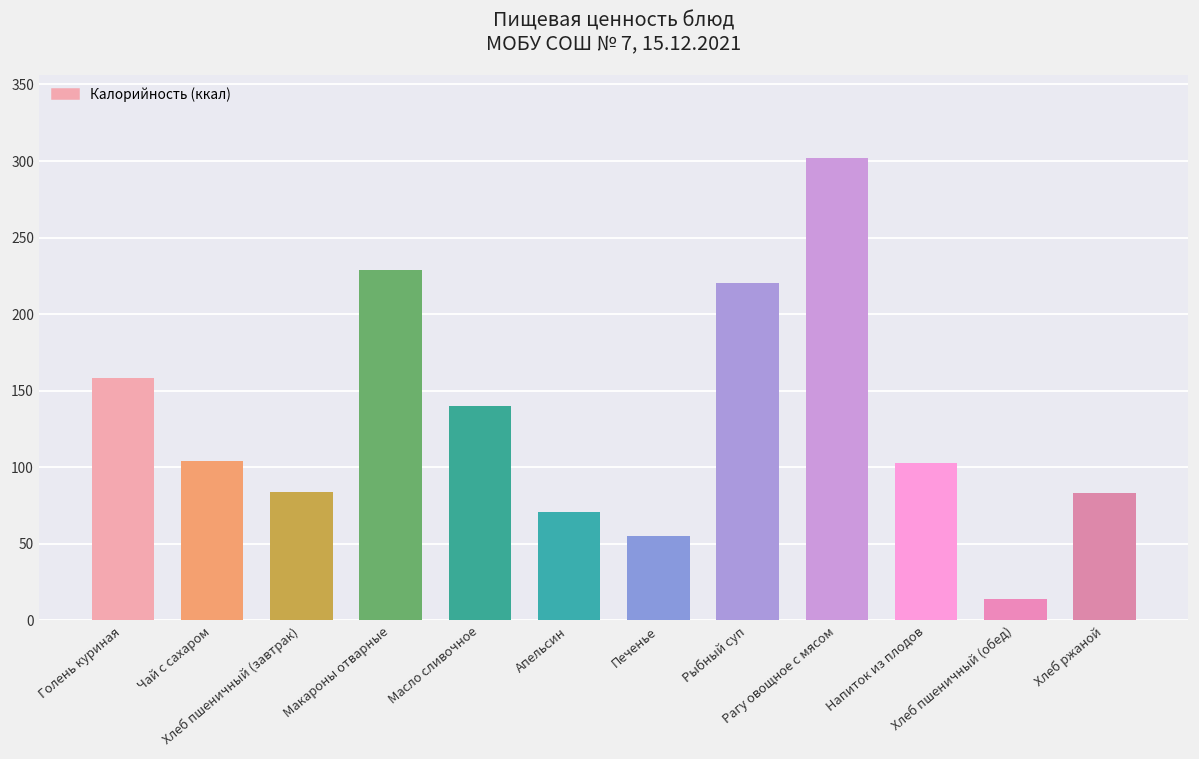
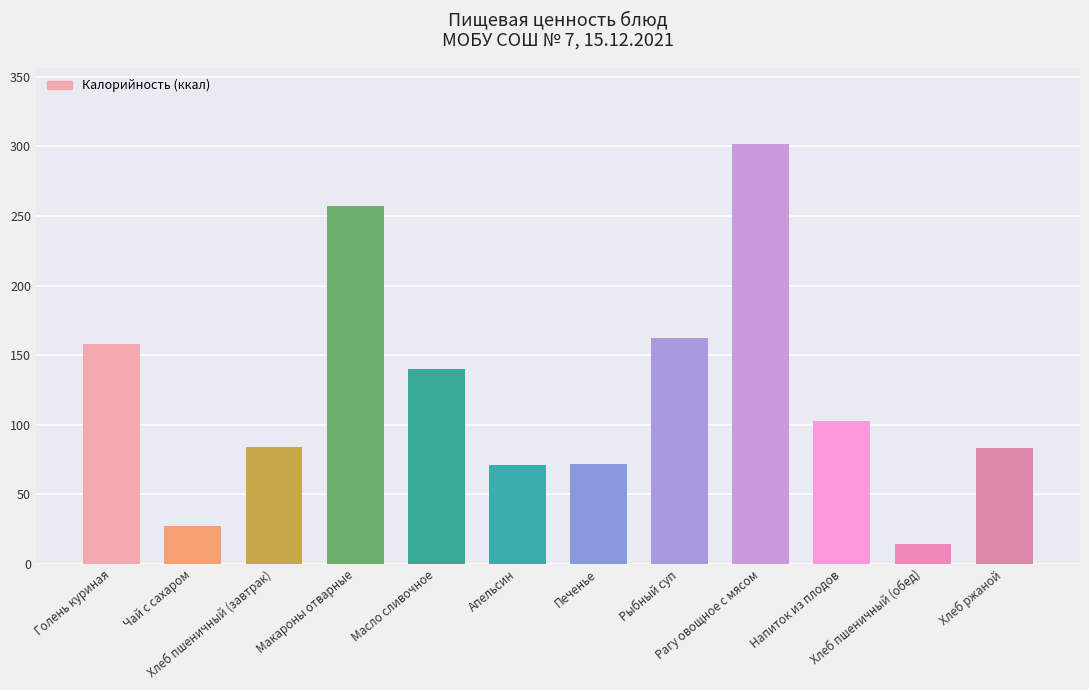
  {
    "Голень куриная": 158,
-   "Чай с сахаром": 104,
+   "Чай с сахаром": 27,
    "Хлеб пшеничный (завтрак)": 84,
-   "Макароны отварные": 229,
+   "Макароны отварные": 257,
    "Масло сливочное": 140,
    "Апельсин": 71,
-   "Печенье": 55,
-   "Рыбный суп": 220,
+   "Печенье": 72,
+   "Рыбный суп": 162,
    "Рагу овощное с мясом": 302,
    "Напиток из плодов": 103,
    "Хлеб пшеничный (обед)": 14,
    "Хлеб ржаной": 83
  }
